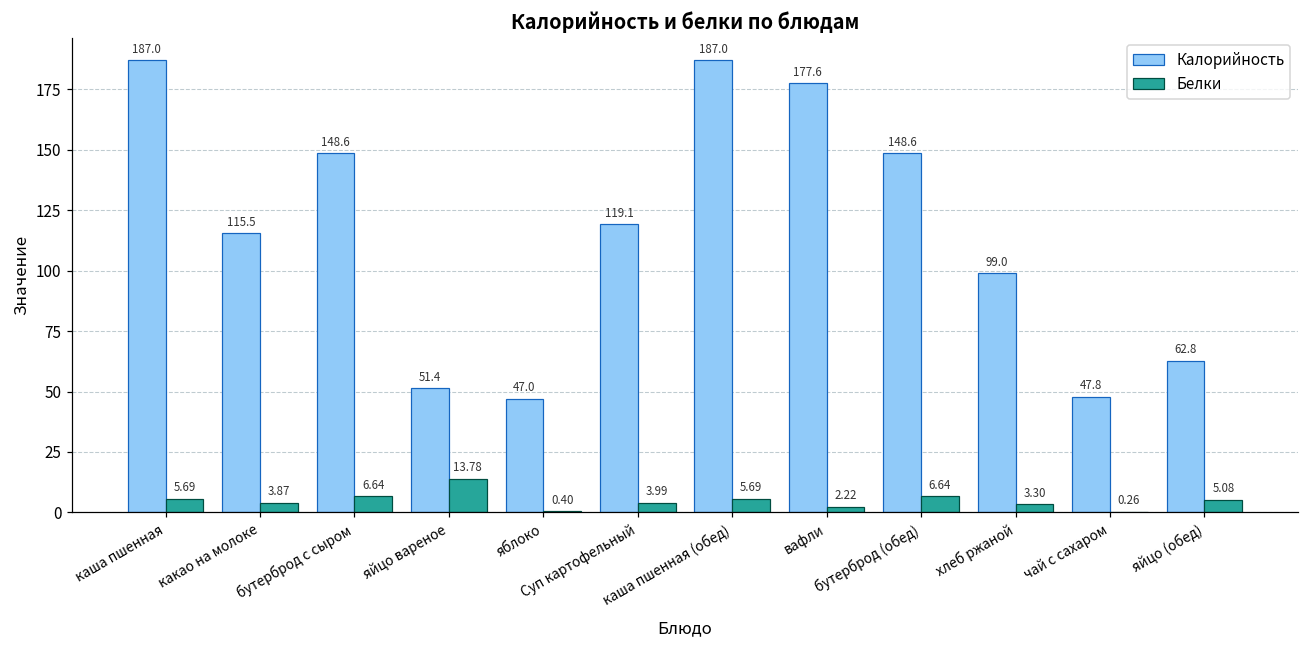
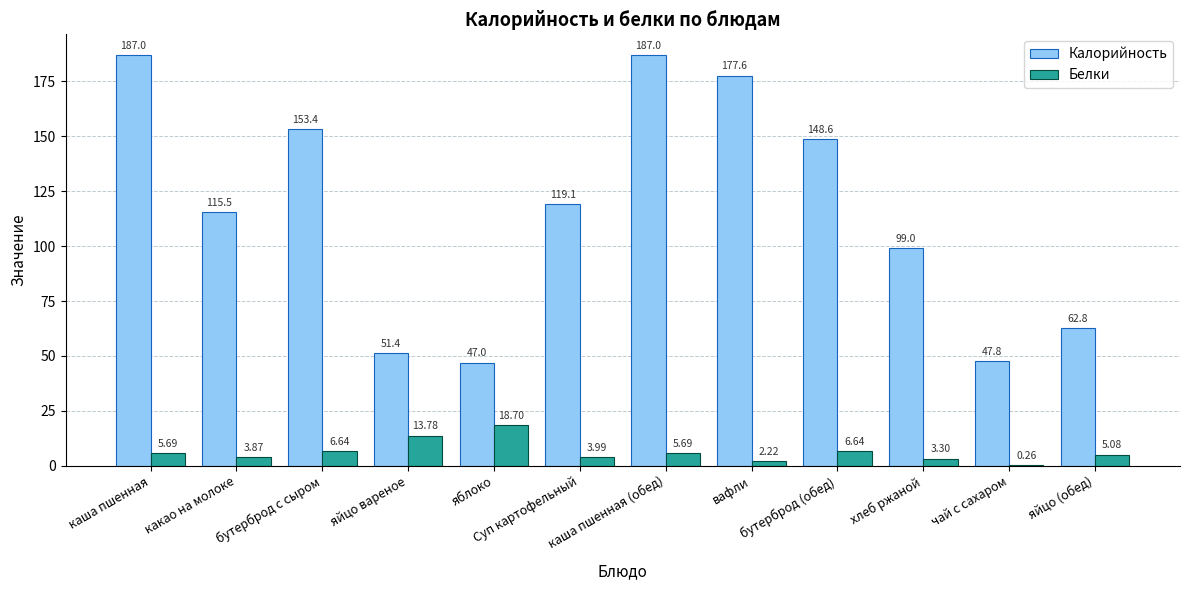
  {
    "Калорийность": {
      "каша пшенная": 187.0,
      "какао на молоке": 115.5,
-     "бутерброд с сыром": 148.6,
+     "бутерброд с сыром": 153.4,
      "яйцо вареное": 51.4,
      "яблоко": 47.0,
      "Суп картофельный": 119.1,
      "каша пшенная (обед)": 187.0,
      "вафли": 177.6,
      "бутерброд (обед)": 148.6,
      "хлеб ржаной": 99.0,
      "чай с сахаром": 47.8,
      "яйцо (обед)": 62.8
    },
    "Белки": {
      "каша пшенная": 5.69,
      "какао на молоке": 3.87,
      "бутерброд с сыром": 6.64,
      "яйцо вареное": 13.78,
-     "яблоко": 0.40,
+     "яблоко": 18.70,
      "Суп картофельный": 3.99,
      "каша пшенная (обед)": 5.69,
      "вафли": 2.22,
      "бутерброд (обед)": 6.64,
      "хлеб ржаной": 3.30,
      "чай с сахаром": 0.26,
      "яйцо (обед)": 5.08
    }
  }
